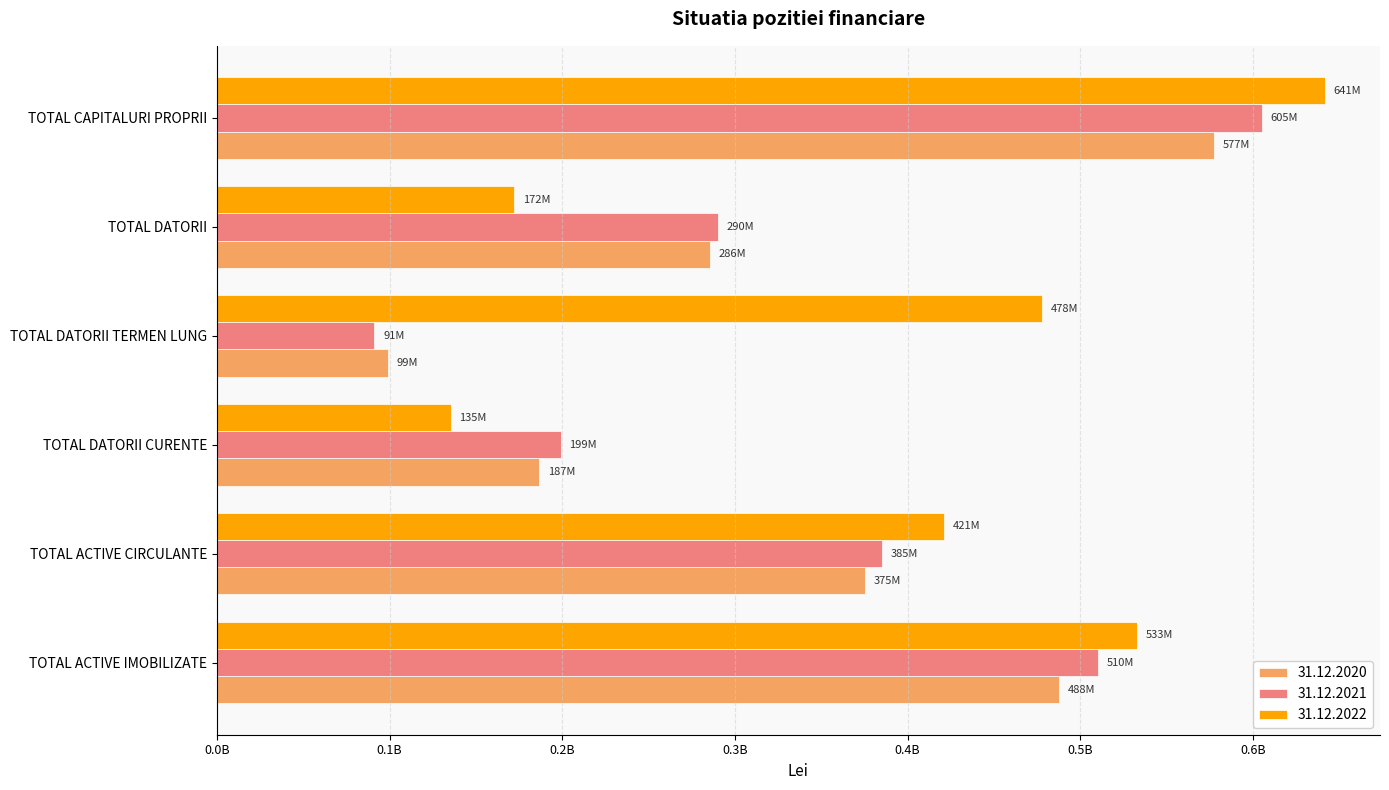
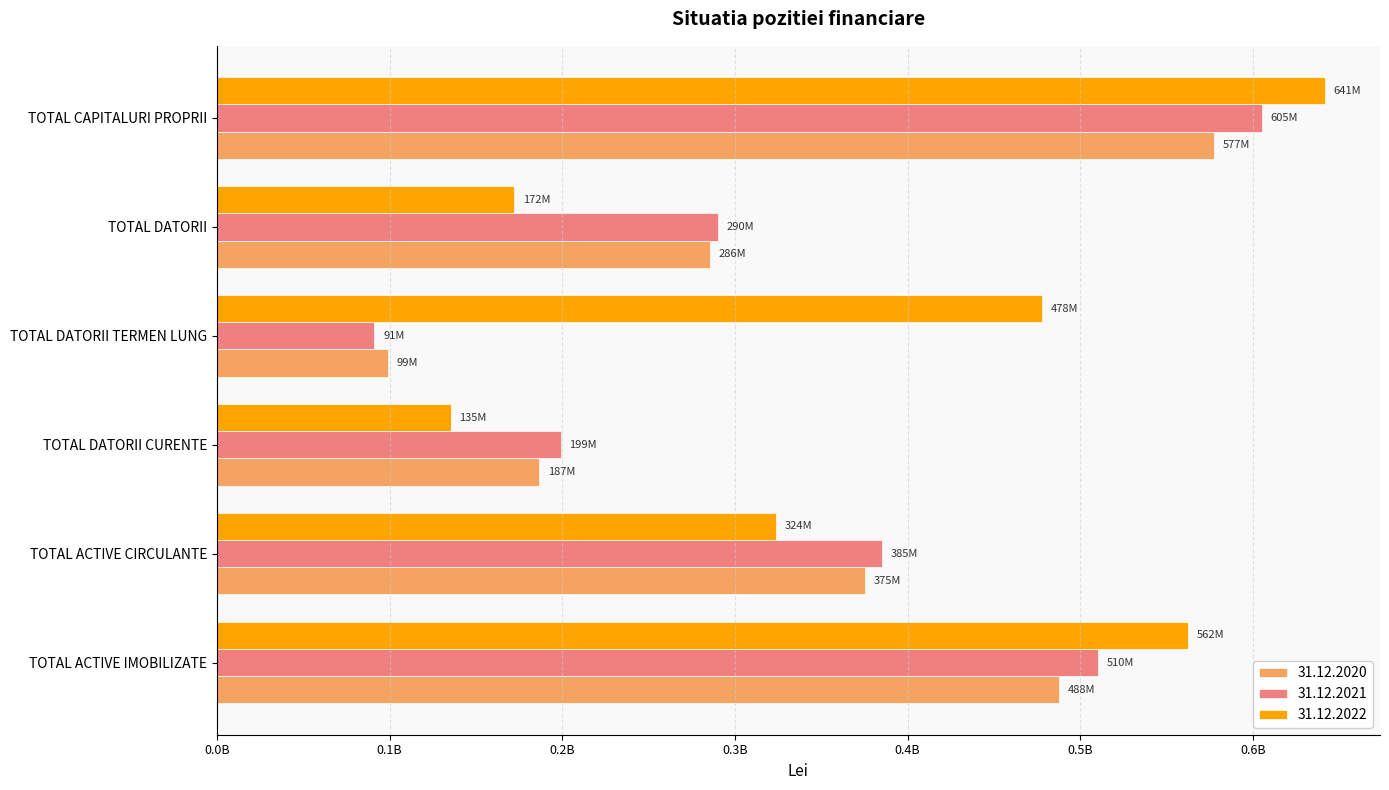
  {
    "31.12.2022": {
      "TOTAL CAPITALURI PROPRII": "641M",
      "TOTAL DATORII": "172M",
      "TOTAL DATORII TERMEN LUNG": "478M",
      "TOTAL DATORII CURENTE": "135M",
-     "TOTAL ACTIVE CIRCULANTE": "421M",
-     "TOTAL ACTIVE IMOBILIZATE": "533M"
+     "TOTAL ACTIVE CIRCULANTE": "324M",
+     "TOTAL ACTIVE IMOBILIZATE": "562M"
    }
  }
